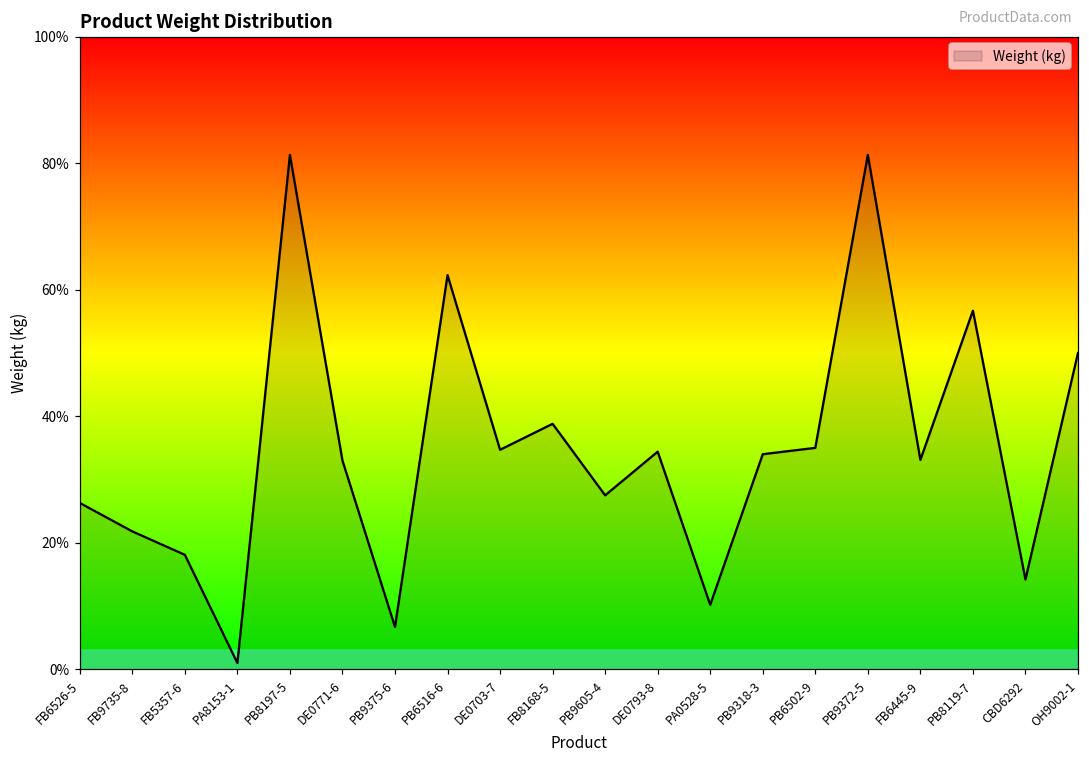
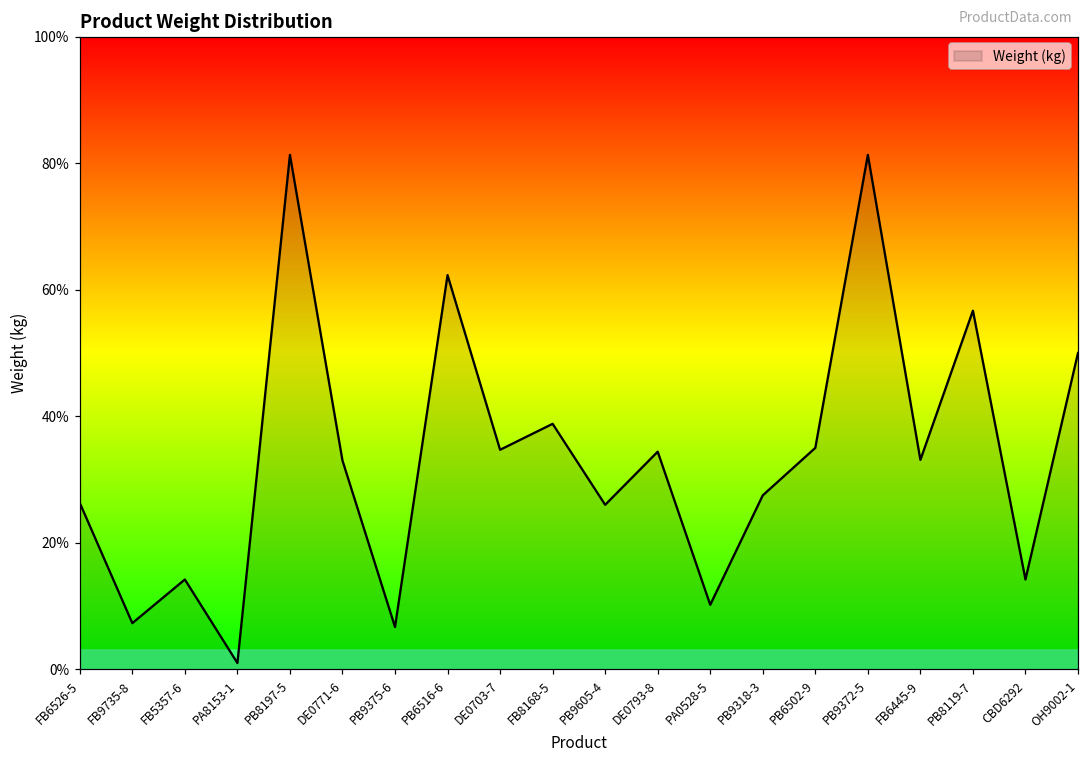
  {
    "FB6526-5": "26%",
-   "FB9735-8": "22%",
-   "FB5357-6": "18%",
+   "FB9735-8": "7%",
+   "FB5357-6": "14%",
    "PB8197-5": "81%",
    "DE0771-6": "33%",
    "PB9375-6": "7%",
    "PB6516-6": "62%",
    "DE0703-7": "35%",
    "FB8168-5": "39%",
-   "PB9605-4": "28%",
+   "PB9605-4": "26%",
    "DE0793-8": "34%",
    "PA0528-5": "10%",
-   "PB9318-3": "34%",
+   "PB9318-3": "28%",
    "PB6502-9": "35%",
    "PB9372-5": "81%",
    "FB6445-9": "33%",
    "PB8119-7": "57%",
    "CBD6292": "14%",
    "OH9002-1": "50%"
  }
